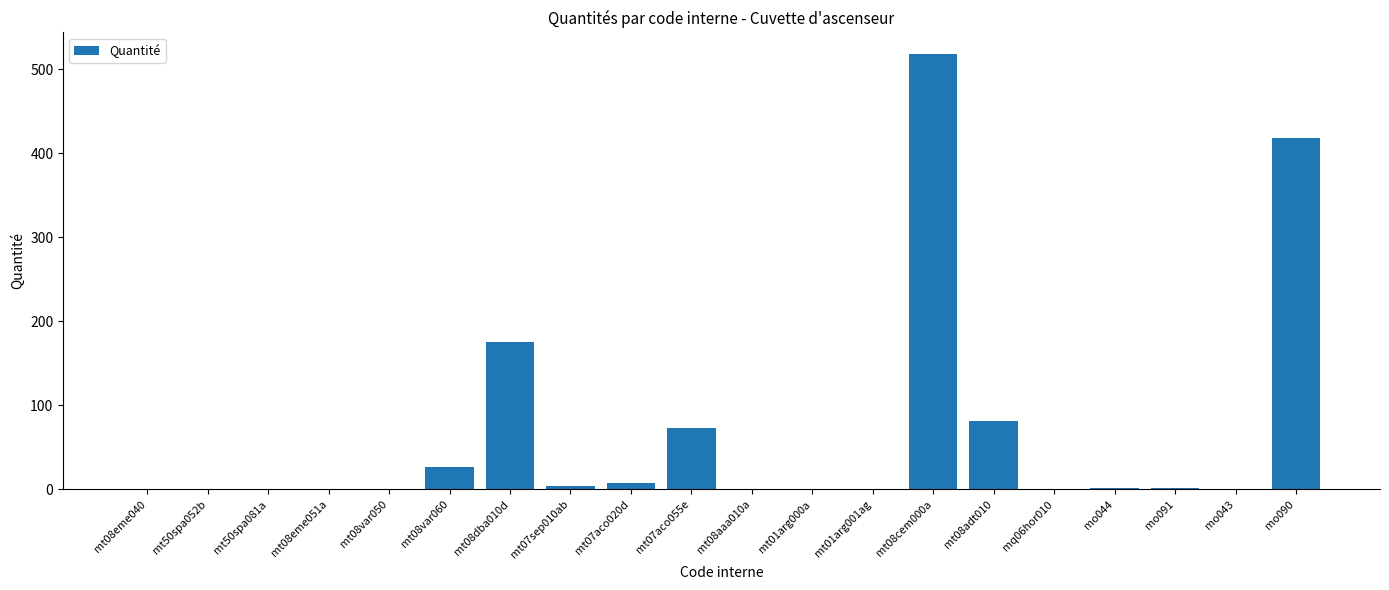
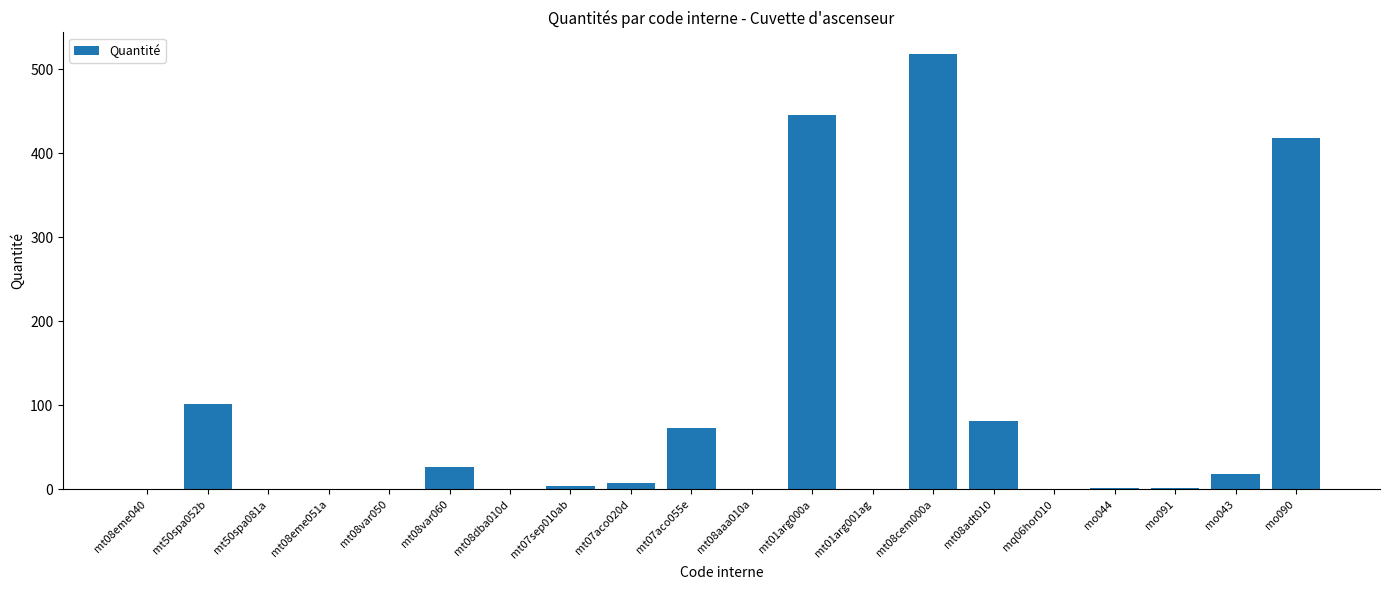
  {
-   "mt50spa052b": 0,
+   "mt50spa052b": 100,
    "mt08var060": 30,
-   "mt08dba010d": 180,
+   "mt08dba010d": 0,
    "mt07sep010ab": 0,
    "mt07aco020d": 10,
    "mt07aco055e": 70,
-   "mt01arg000a": 0,
+   "mt01arg000a": 450,
    "mt08cem000a": 520,
    "mt08adt010": 80,
-   "mo043": 0,
+   "mo043": 20,
    "mo090": 420
  }
